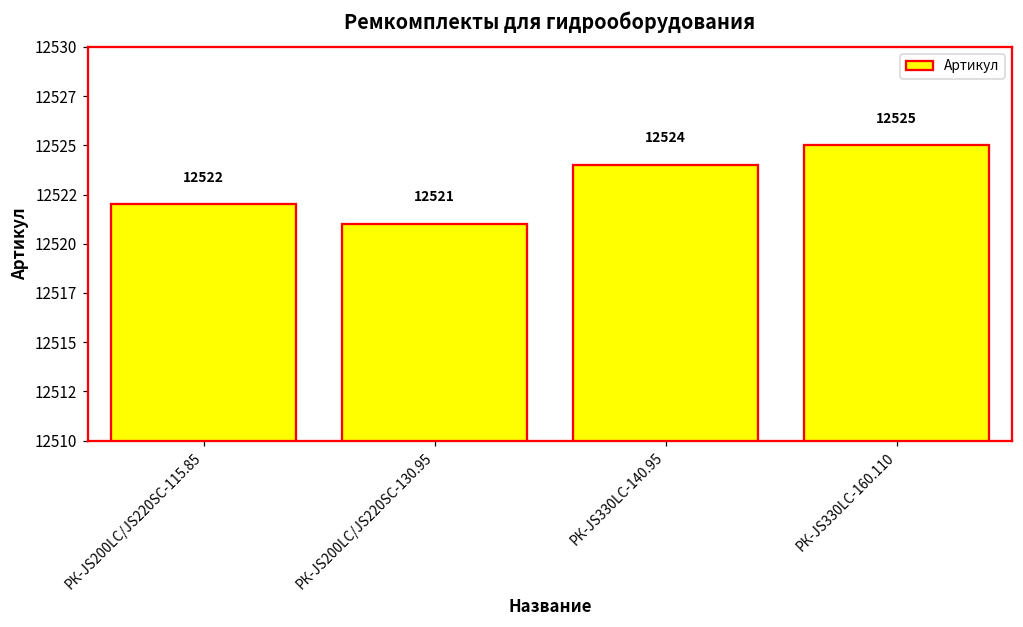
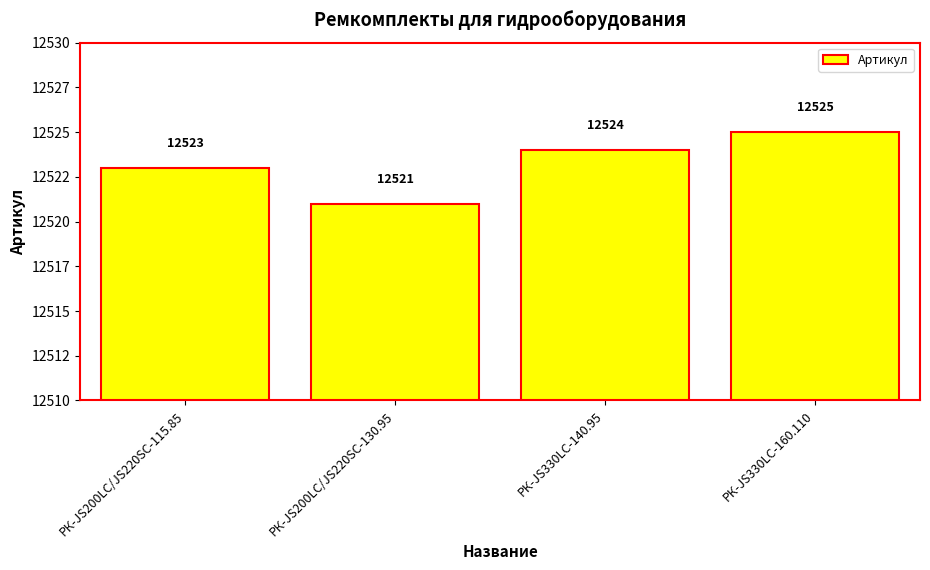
  {
-   "РК-JS200LC/JS220SC-115.85": 12522,
+   "РК-JS200LC/JS220SC-115.85": 12523,
    "РК-JS200LC/JS220SC-130.95": 12521,
    "РК-JS330LC-140.95": 12524,
    "РК-JS330LC-160.110": 12525
  }
